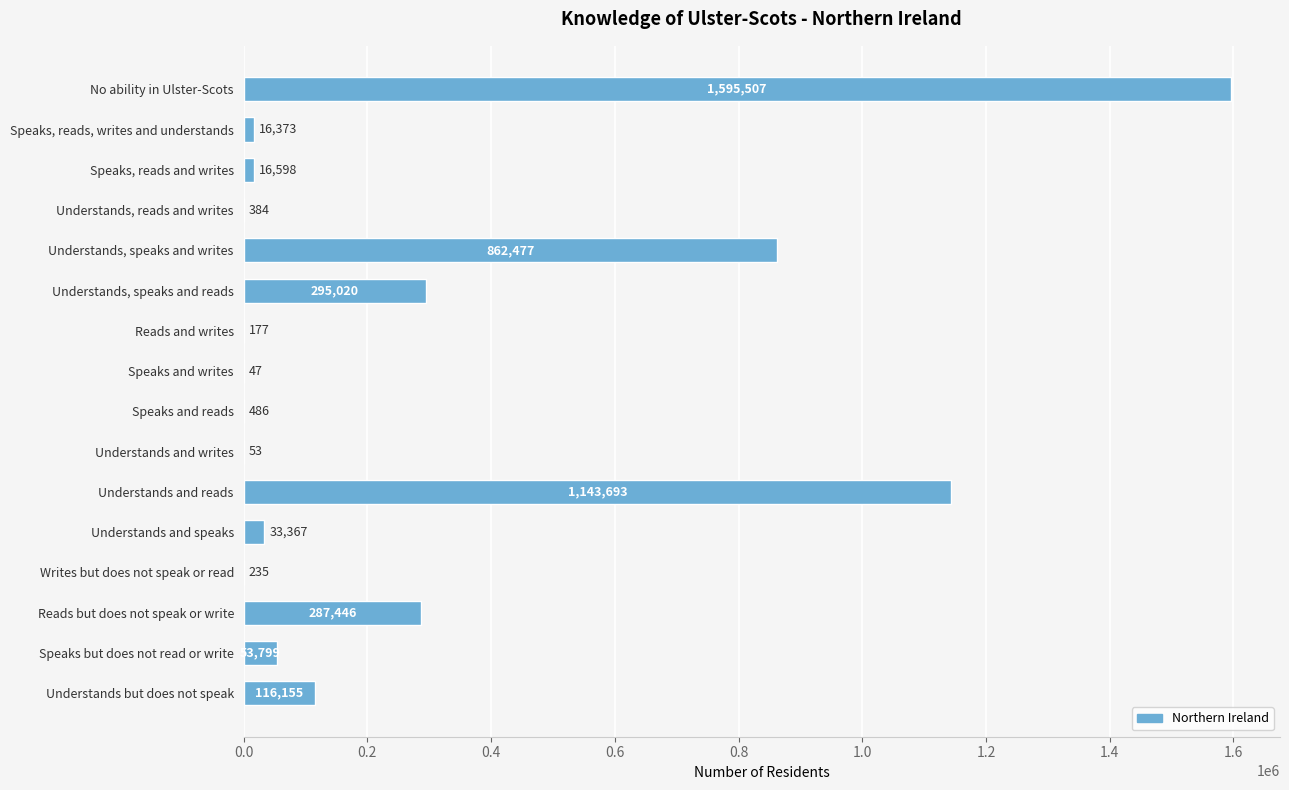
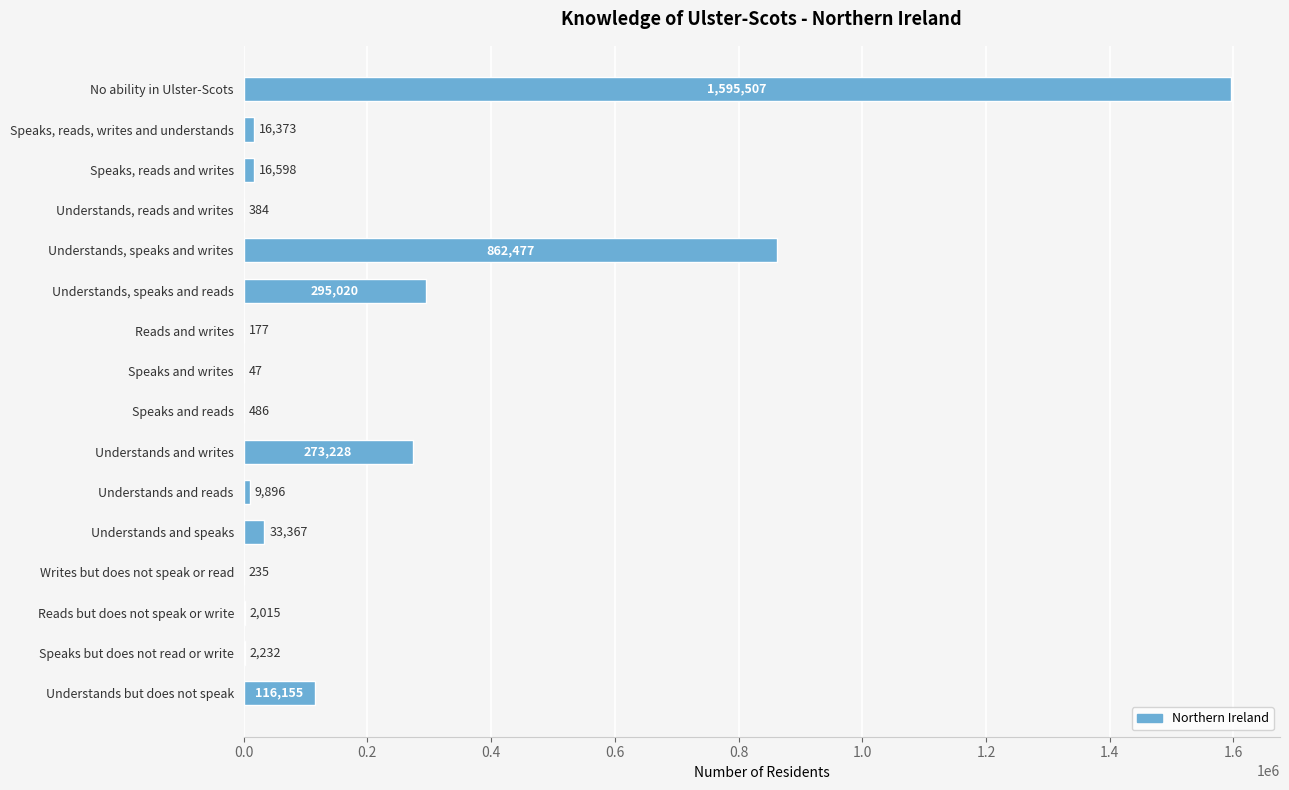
  {
    "No ability in Ulster-Scots": "1,595,507",
    "Speaks, reads, writes and understands": "16,373",
    "Speaks, reads and writes": "16,598",
    "Understands, reads and writes": "384",
    "Understands, speaks and writes": "862,477",
    "Understands, speaks and reads": "295,020",
    "Reads and writes": "177",
    "Speaks and writes": "47",
    "Speaks and reads": "486",
-   "Understands and writes": "53",
-   "Understands and reads": "1,143,693",
+   "Understands and writes": "273,228",
+   "Understands and reads": "9,896",
    "Understands and speaks": "33,367",
    "Writes but does not speak or read": "235",
-   "Reads but does not speak or write": "287,446",
-   "Speaks but does not read or write": "53,799",
+   "Reads but does not speak or write": "2,015",
+   "Speaks but does not read or write": "2,232",
    "Understands but does not speak": "116,155"
  }
